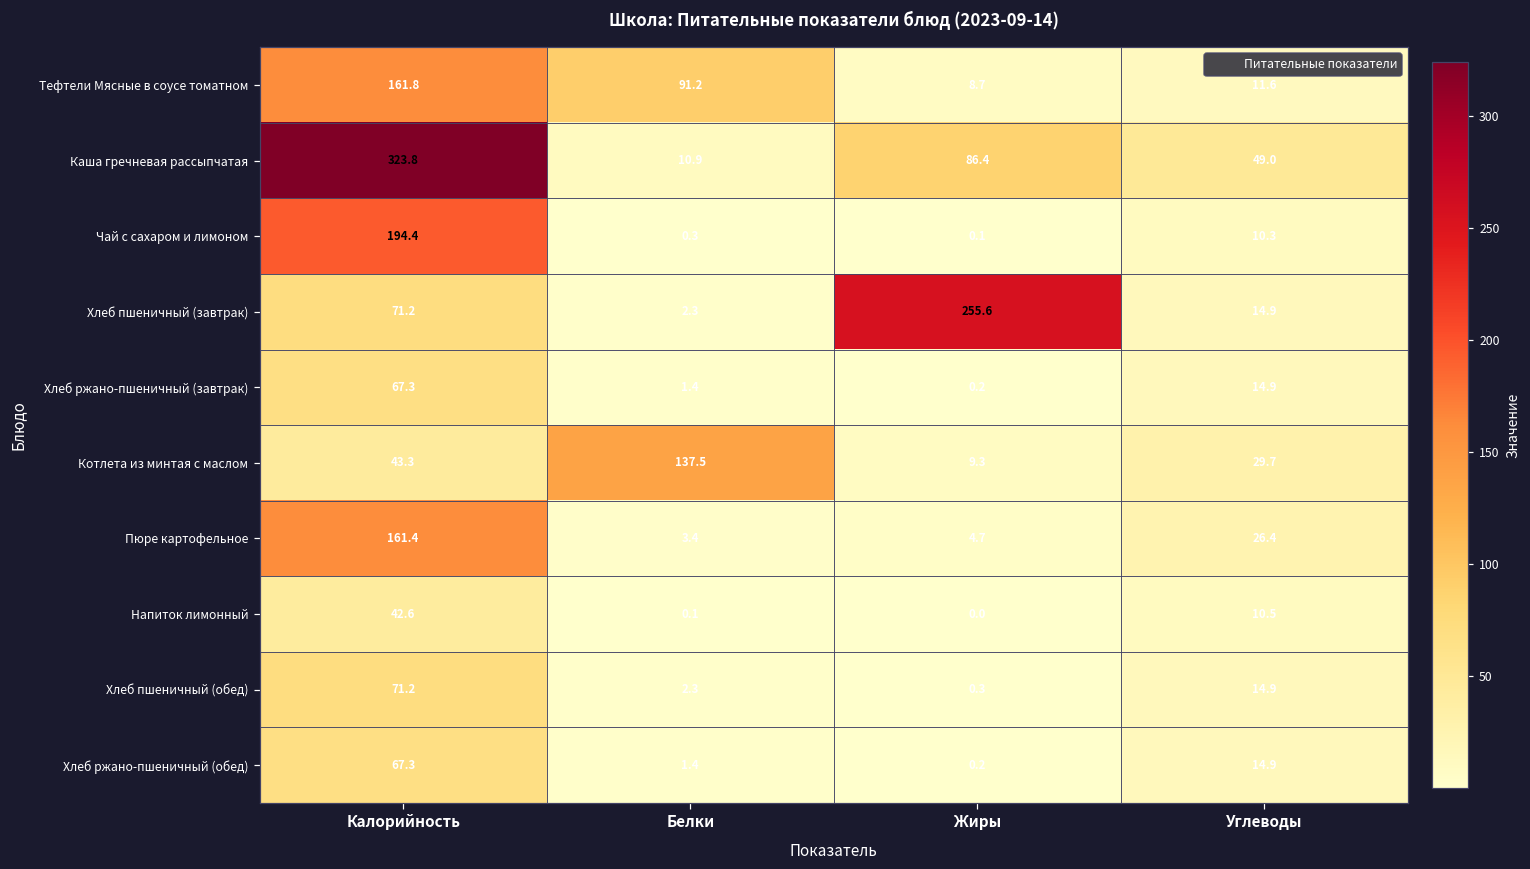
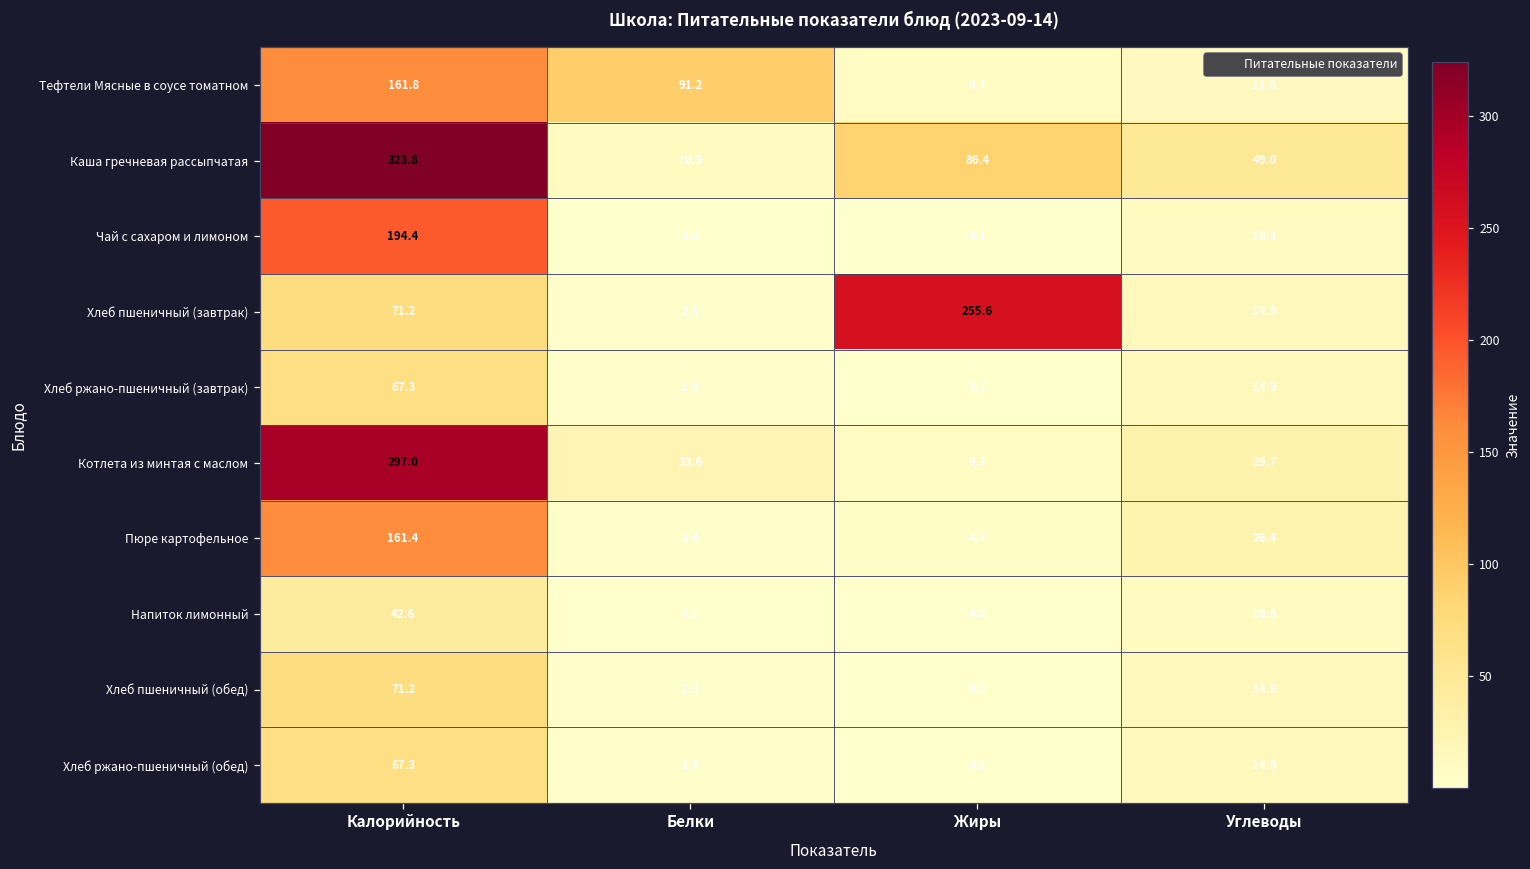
  {
    "Тефтели Мясные в соусе томатном": {
      "Калорийность": 161.8,
      "Белки": 91.2,
      "Жиры": 8.7,
      "Углеводы": 11.6
    },
    "Каша гречневая рассыпчатая": {
      "Калорийность": 323.8,
      "Белки": 10.9,
      "Жиры": 86.4,
      "Углеводы": 49.0
    },
    "Чай с сахаром и лимоном": {
      "Калорийность": 194.4,
      "Белки": 0.3,
      "Жиры": 0.1,
      "Углеводы": 10.3
    },
    "Хлеб пшеничный (завтрак)": {
      "Калорийность": 71.2,
      "Белки": 2.3,
      "Жиры": 255.6,
      "Углеводы": 14.9
    },
    "Хлеб ржано-пшеничный (завтрак)": {
      "Калорийность": 67.3,
      "Белки": 1.4,
      "Жиры": 0.2,
      "Углеводы": 14.9
    },
    "Котлета из минтая с маслом": {
-     "Калорийность": 43.3,
-     "Белки": 137.5,
+     "Калорийность": 297.0,
+     "Белки": 23.6,
      "Жиры": 9.3,
      "Углеводы": 29.7
    },
    "Пюре картофельное": {
      "Калорийность": 161.4,
      "Белки": 3.4,
      "Жиры": 4.7,
      "Углеводы": 26.4
    },
    "Напиток лимонный": {
      "Калорийность": 42.6,
      "Белки": 0.1,
      "Жиры": 0.0,
      "Углеводы": 10.5
    },
    "Хлеб пшеничный (обед)": {
      "Калорийность": 71.2,
      "Белки": 2.3,
      "Жиры": 0.3,
      "Углеводы": 14.9
    },
    "Хлеб ржано-пшеничный (обед)": {
      "Калорийность": 67.3,
      "Белки": 1.4,
      "Жиры": 0.2,
      "Углеводы": 14.9
    }
  }
